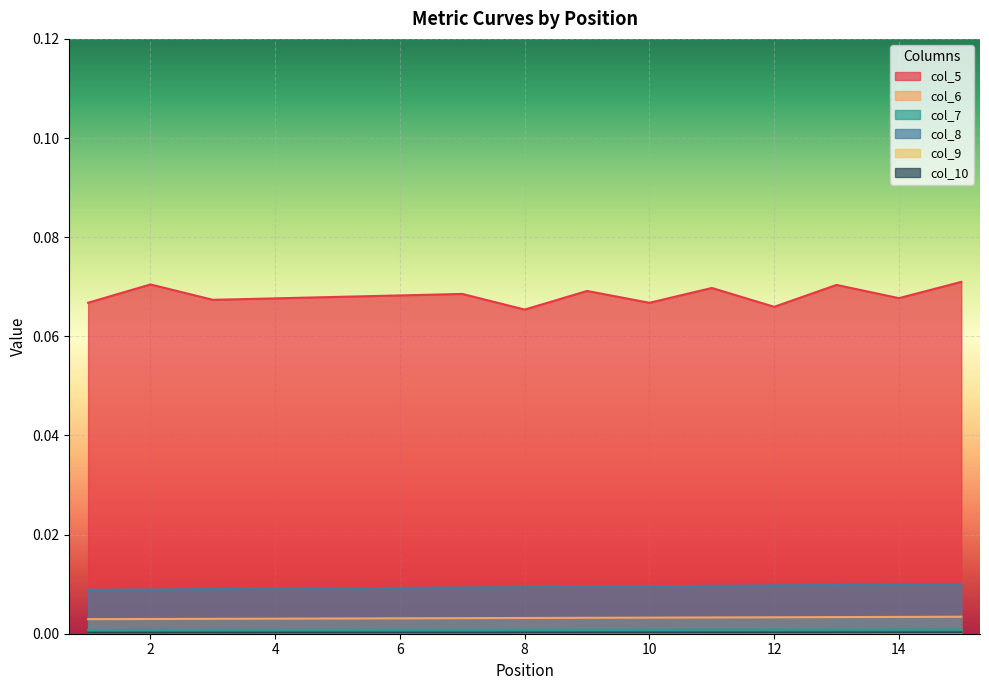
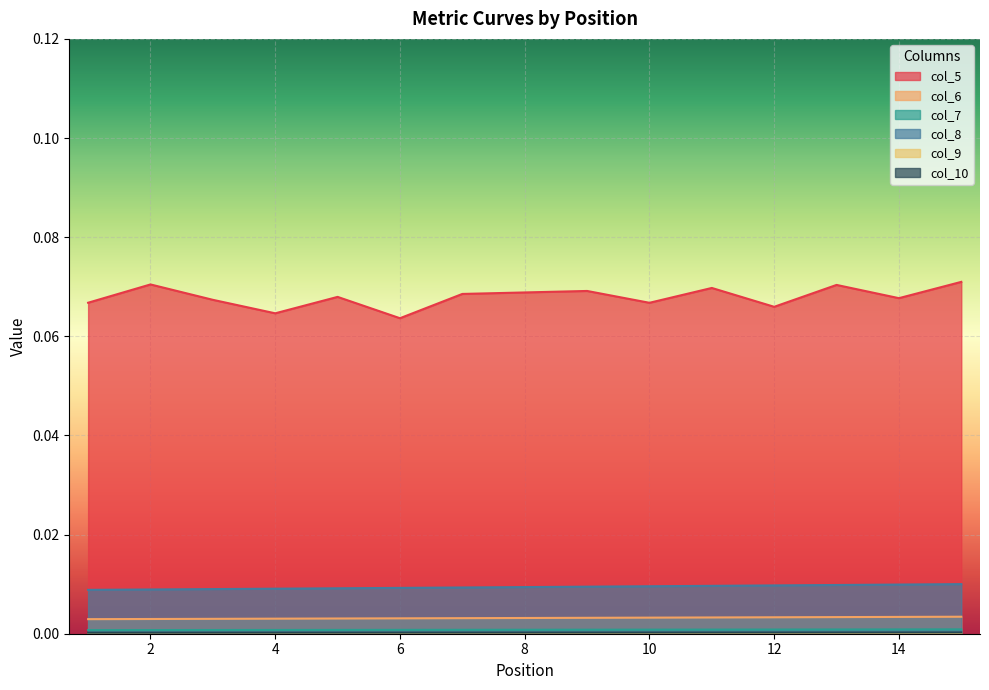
  {
    "col_5": {
      "2": 0.070,
-     "4": 0.068,
-     "6": 0.068,
-     "8": 0.065,
+     "4": 0.065,
+     "6": 0.064,
+     "8": 0.069,
      "10": 0.067,
      "12": 0.066,
      "14": 0.068
    }
  }
